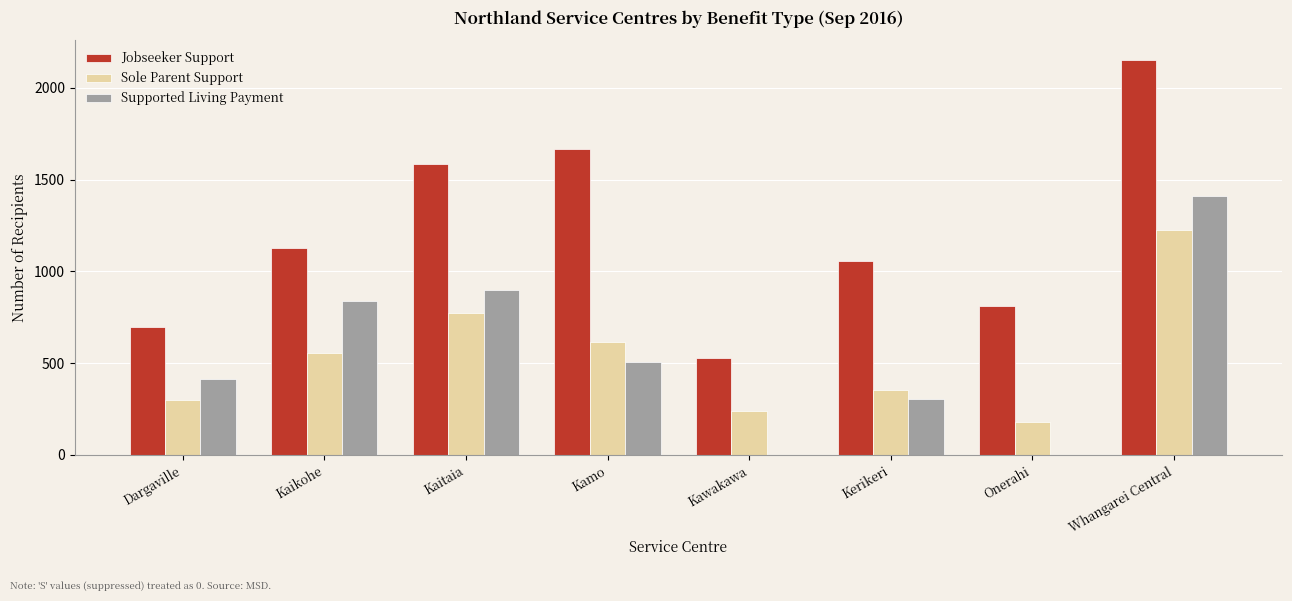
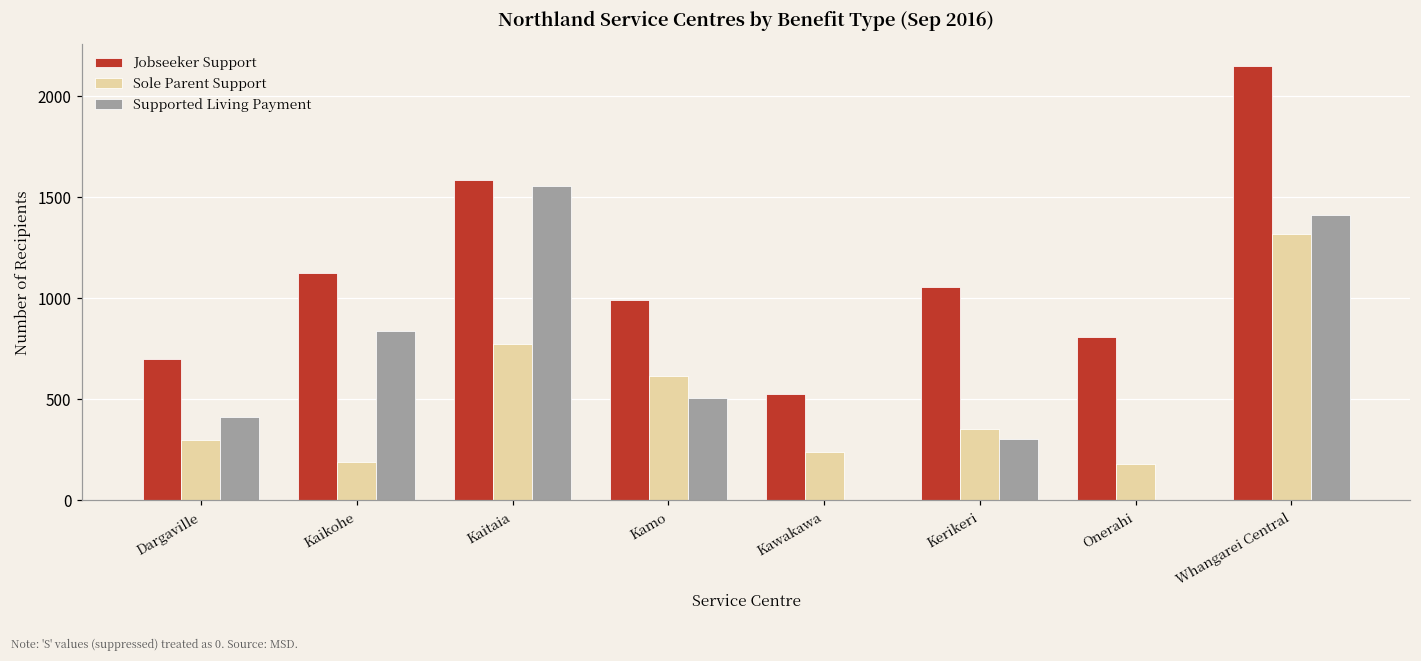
  {
    "Jobseeker Support": {
      "Dargaville": 700,
      "Kaikohe": 1130,
      "Kaitaia": 1590,
-     "Kamo": 1670,
+     "Kamo": 990,
      "Kawakawa": 530,
      "Kerikeri": 1050,
      "Onerahi": 810,
      "Whangarei Central": 2150
    },
    "Sole Parent Support": {
      "Dargaville": 300,
-     "Kaikohe": 560,
+     "Kaikohe": 190,
      "Kaitaia": 770,
      "Kamo": 620,
      "Kawakawa": 240,
      "Kerikeri": 350,
      "Onerahi": 180,
-     "Whangarei Central": 1230
+     "Whangarei Central": 1320
    },
    "Supported Living Payment": {
      "Dargaville": 420,
      "Kaikohe": 840,
-     "Kaitaia": 900,
+     "Kaitaia": 1560,
      "Kamo": 510,
      "Kawakawa": 0,
      "Kerikeri": 300,
      "Onerahi": 0,
      "Whangarei Central": 1410
    }
  }
